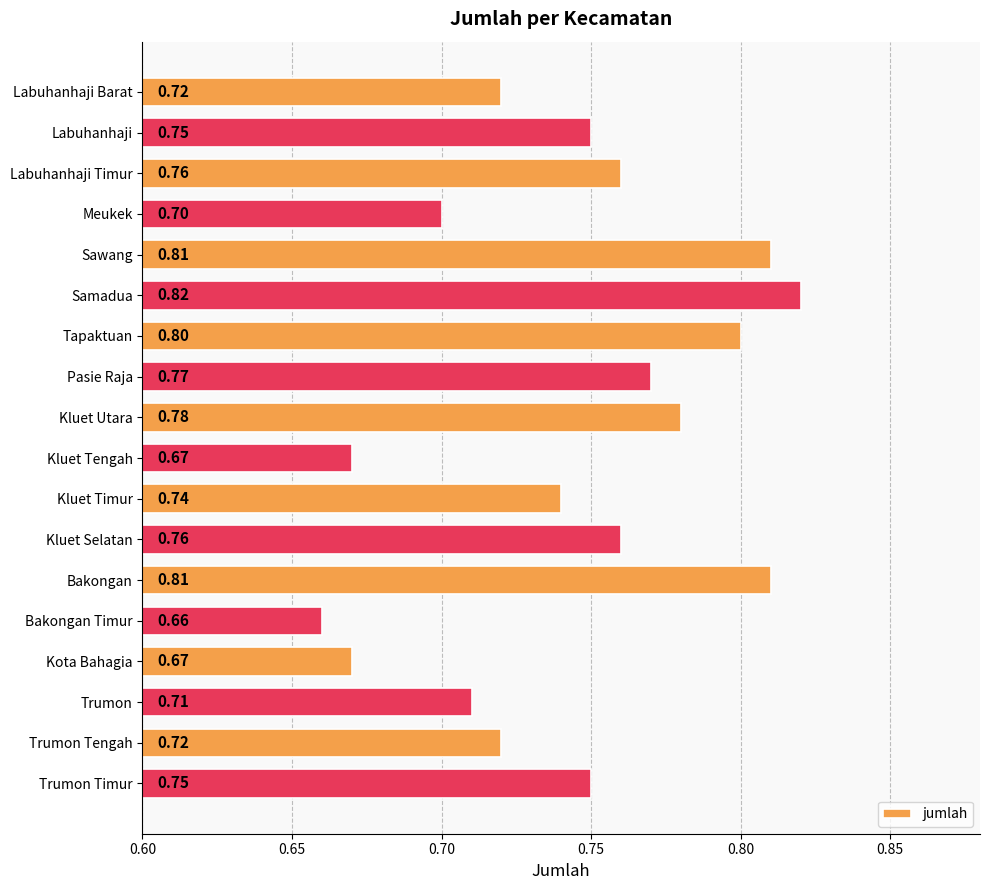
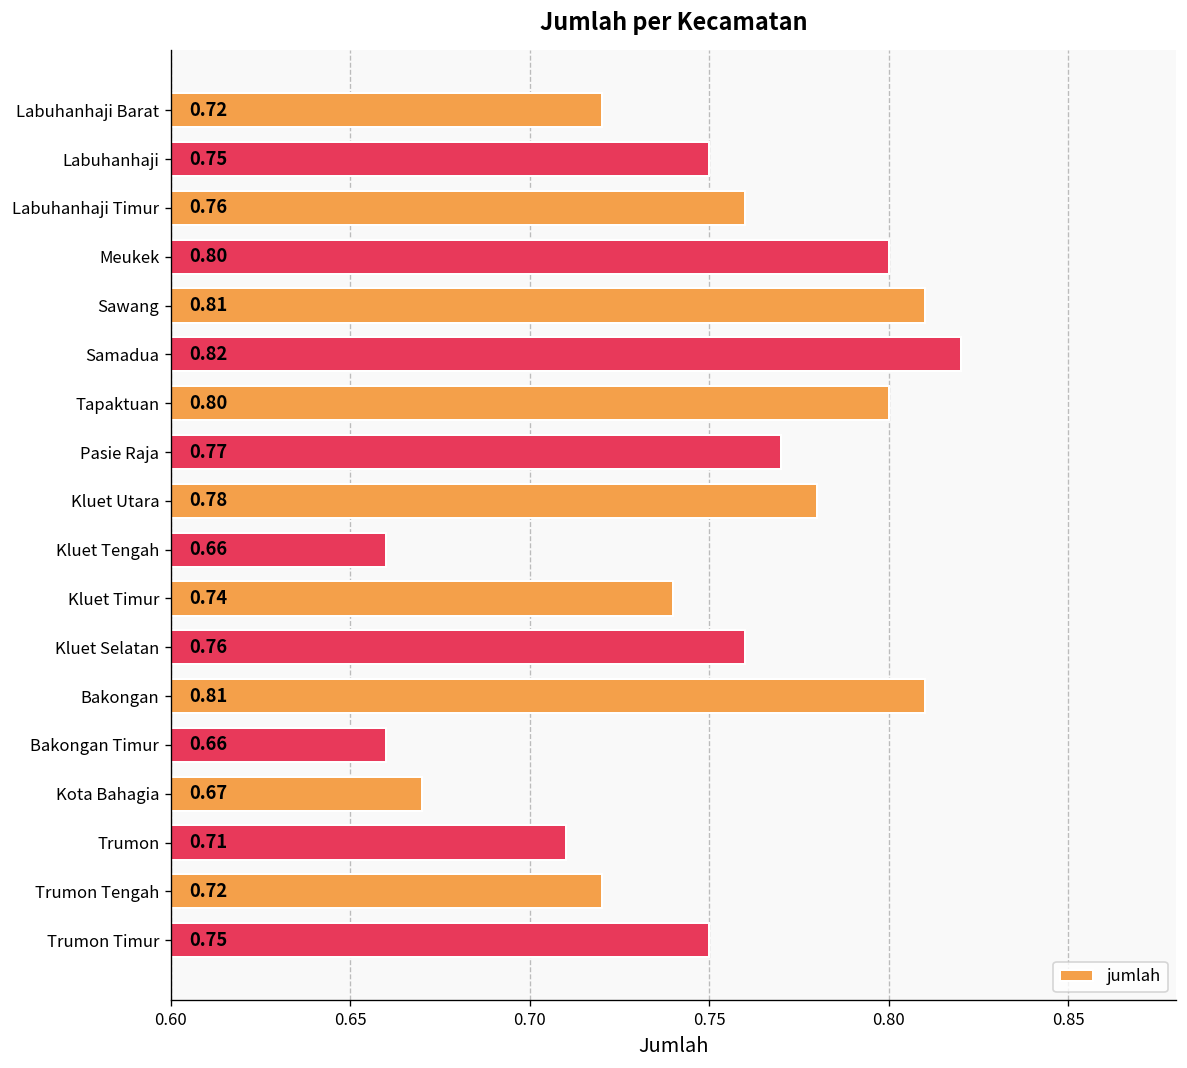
  {
    "Labuhanhaji Barat": 0.72,
    "Labuhanhaji": 0.75,
    "Labuhanhaji Timur": 0.76,
-   "Meukek": 0.70,
+   "Meukek": 0.80,
    "Sawang": 0.81,
    "Samadua": 0.82,
    "Tapaktuan": 0.80,
    "Pasie Raja": 0.77,
    "Kluet Utara": 0.78,
-   "Kluet Tengah": 0.67,
+   "Kluet Tengah": 0.66,
    "Kluet Timur": 0.74,
    "Kluet Selatan": 0.76,
    "Bakongan": 0.81,
    "Bakongan Timur": 0.66,
    "Kota Bahagia": 0.67,
    "Trumon": 0.71,
    "Trumon Tengah": 0.72,
    "Trumon Timur": 0.75
  }
